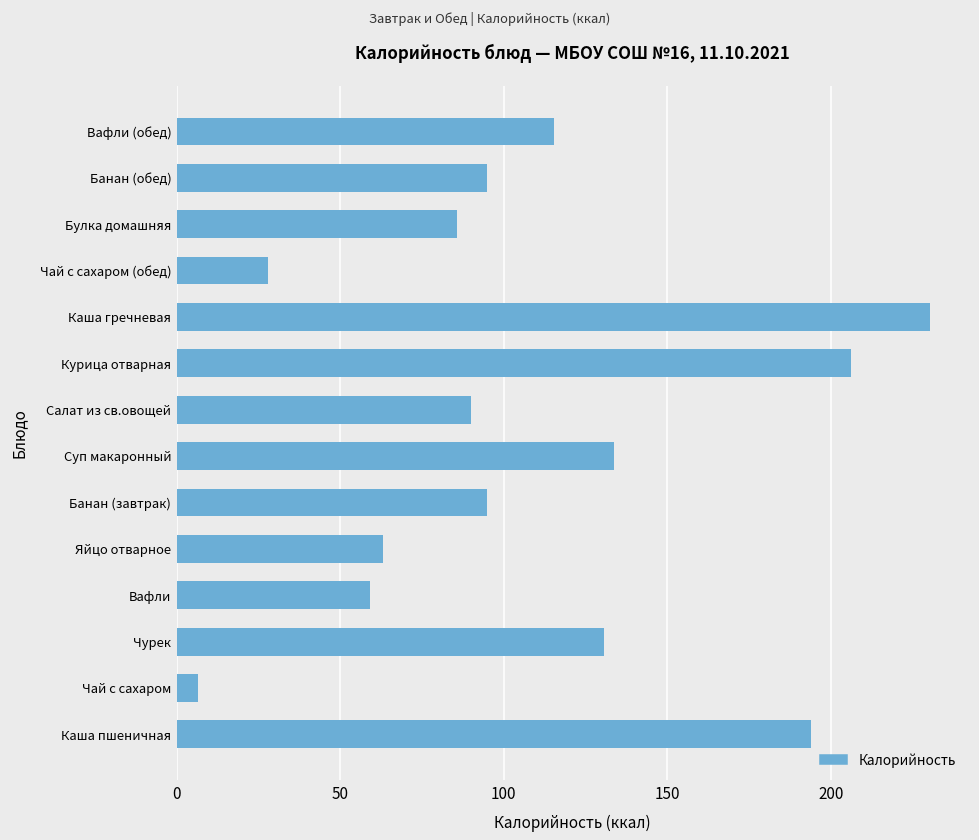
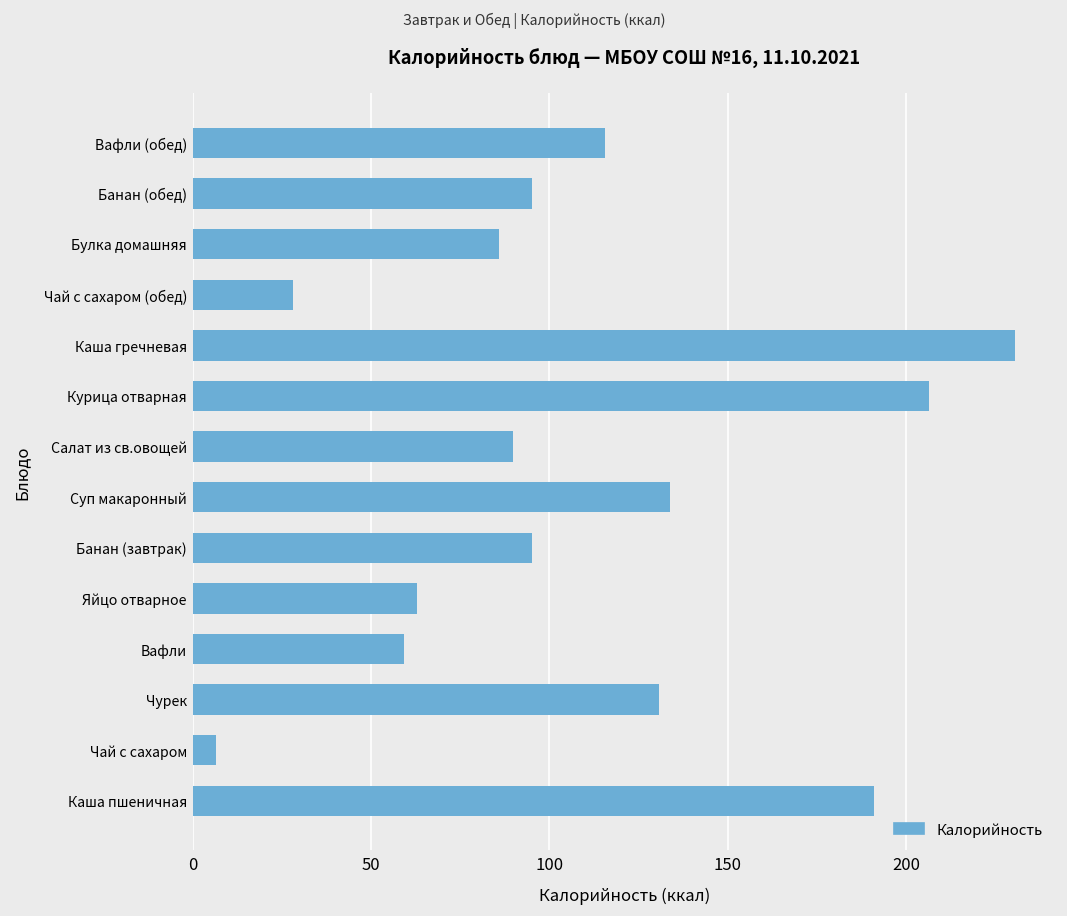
  {
    "Вафли (обед)": 116,
    "Банан (обед)": 95,
    "Булка домашняя": 86,
    "Чай с сахаром (обед)": 28,
    "Каша гречневая": 230,
    "Курица отварная": 206,
    "Салат из св.овощей": 90,
    "Суп макаронный": 134,
    "Банан (завтрак)": 95,
    "Яйцо отварное": 63,
    "Вафли": 59,
    "Чурек": 131,
    "Чай с сахаром": 7,
-   "Каша пшеничная": 194
+   "Каша пшеничная": 191
  }
